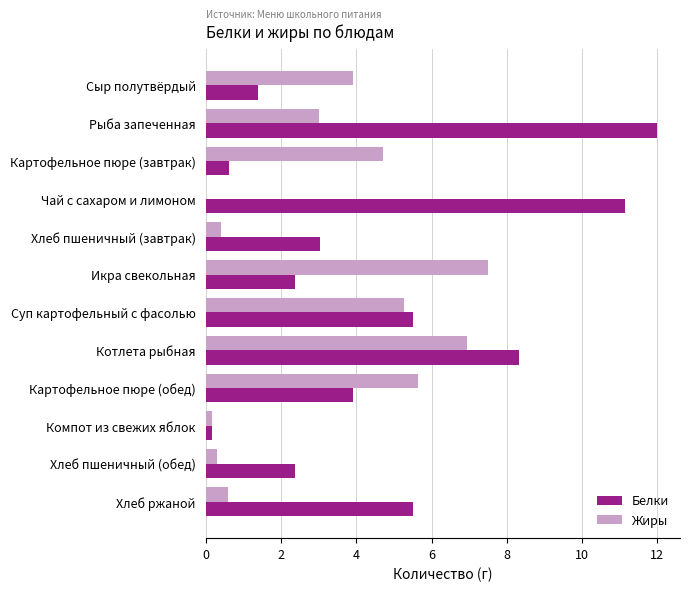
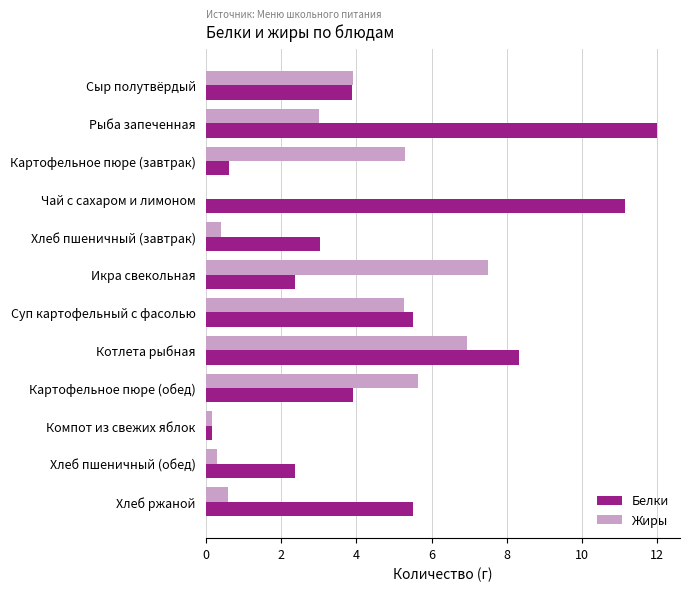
  {
    "Белки": {
-     "Сыр полутвёрдый": 1.4,
+     "Сыр полутвёрдый": 3.9,
      "Рыба запеченная": 12.0,
      "Картофельное пюре (завтрак)": 0.6,
      "Чай с сахаром и лимоном": 11.2,
      "Хлеб пшеничный (завтрак)": 3.0,
      "Икра свекольная": 2.4,
      "Суп картофельный с фасолью": 5.5,
      "Котлета рыбная": 8.3,
      "Картофельное пюре (обед)": 3.9,
      "Компот из свежих яблок": 0.2,
      "Хлеб пшеничный (обед)": 2.4,
      "Хлеб ржаной": 5.5
    },
    "Жиры": {
      "Сыр полутвёрдый": 3.9,
      "Рыба запеченная": 3.0,
-     "Картофельное пюре (завтрак)": 4.7,
+     "Картофельное пюре (завтрак)": 5.3,
      "Хлеб пшеничный (завтрак)": 0.4,
      "Икра свекольная": 7.5,
      "Суп картофельный с фасолью": 5.3,
      "Котлета рыбная": 7.0,
      "Картофельное пюре (обед)": 5.7,
      "Компот из свежих яблок": 0.2,
      "Хлеб пшеничный (обед)": 0.3,
      "Хлеб ржаной": 0.6
    }
  }
